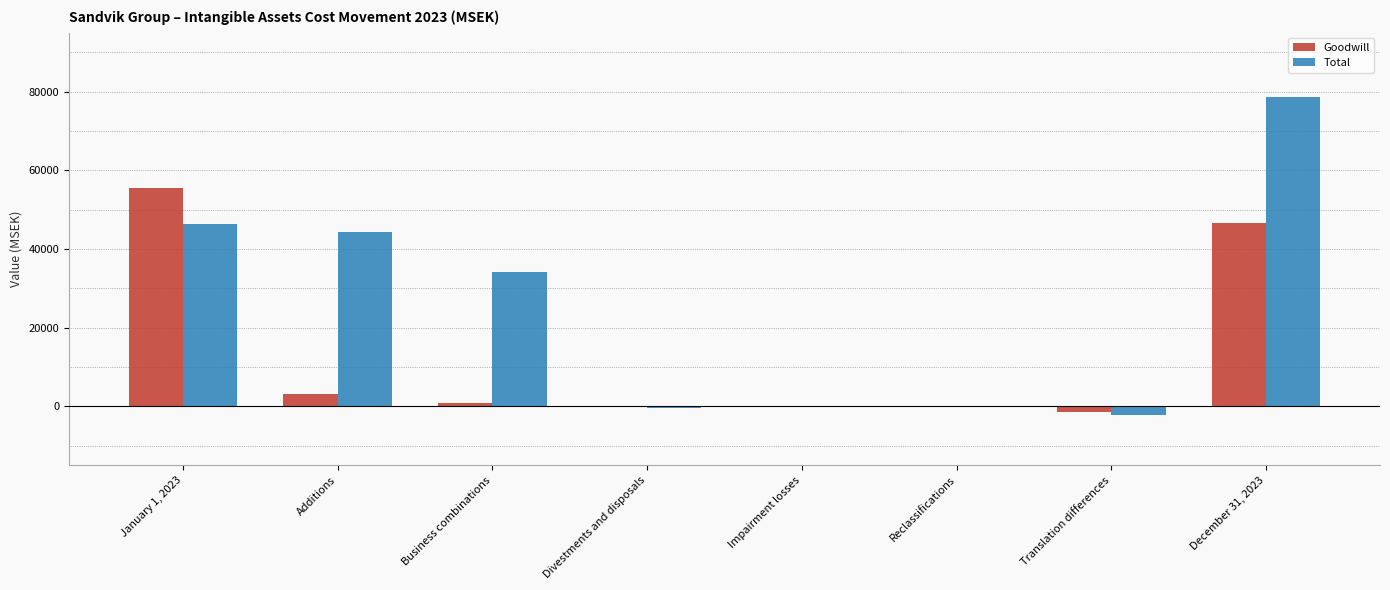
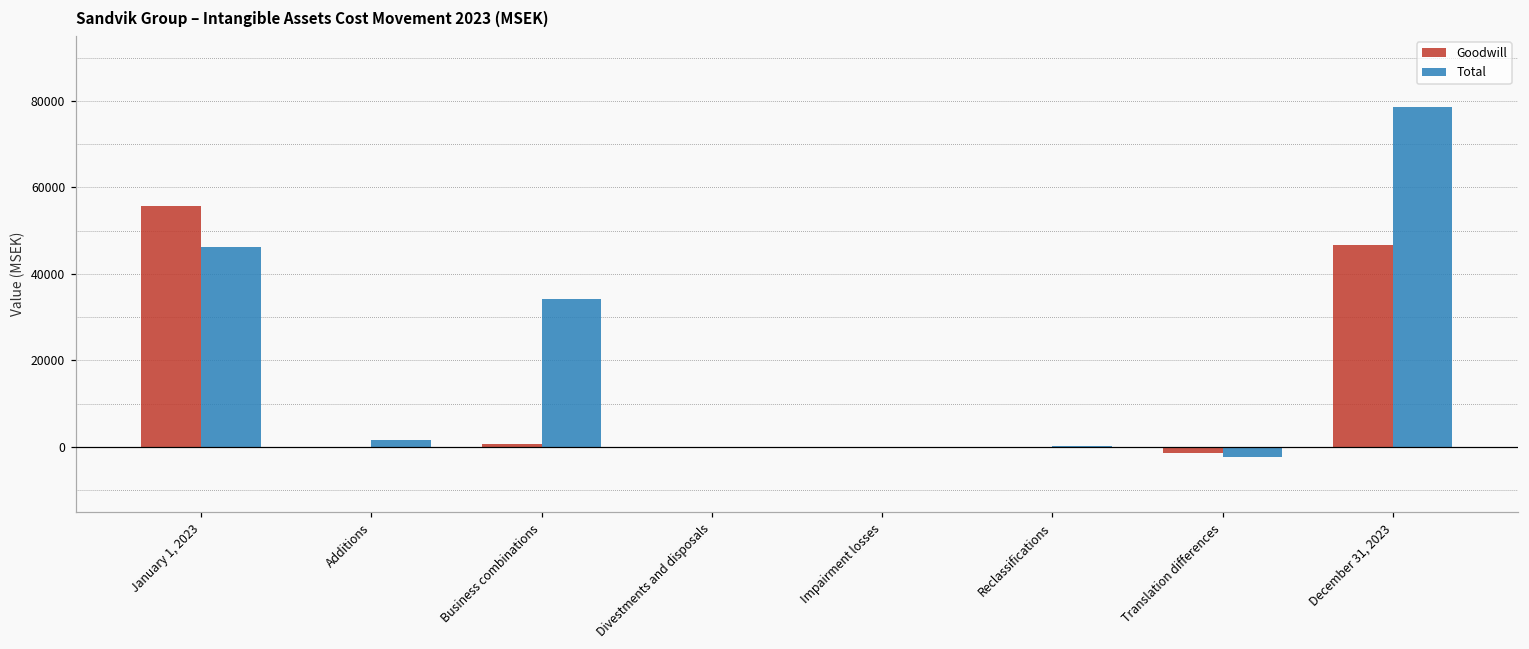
  {
    "Goodwill": {
      "January 1, 2023": 56000,
-     "Additions": 3000,
+     "Additions": 0,
      "Business combinations": 1000,
      "Reclassifications": 0,
      "Translation differences": -1000,
      "December 31, 2023": 47000
    },
    "Total": {
      "January 1, 2023": 46000,
-     "Additions": 44000,
+     "Additions": 1000,
      "Business combinations": 34000,
      "Translation differences": -2000,
      "December 31, 2023": 79000
    }
  }
